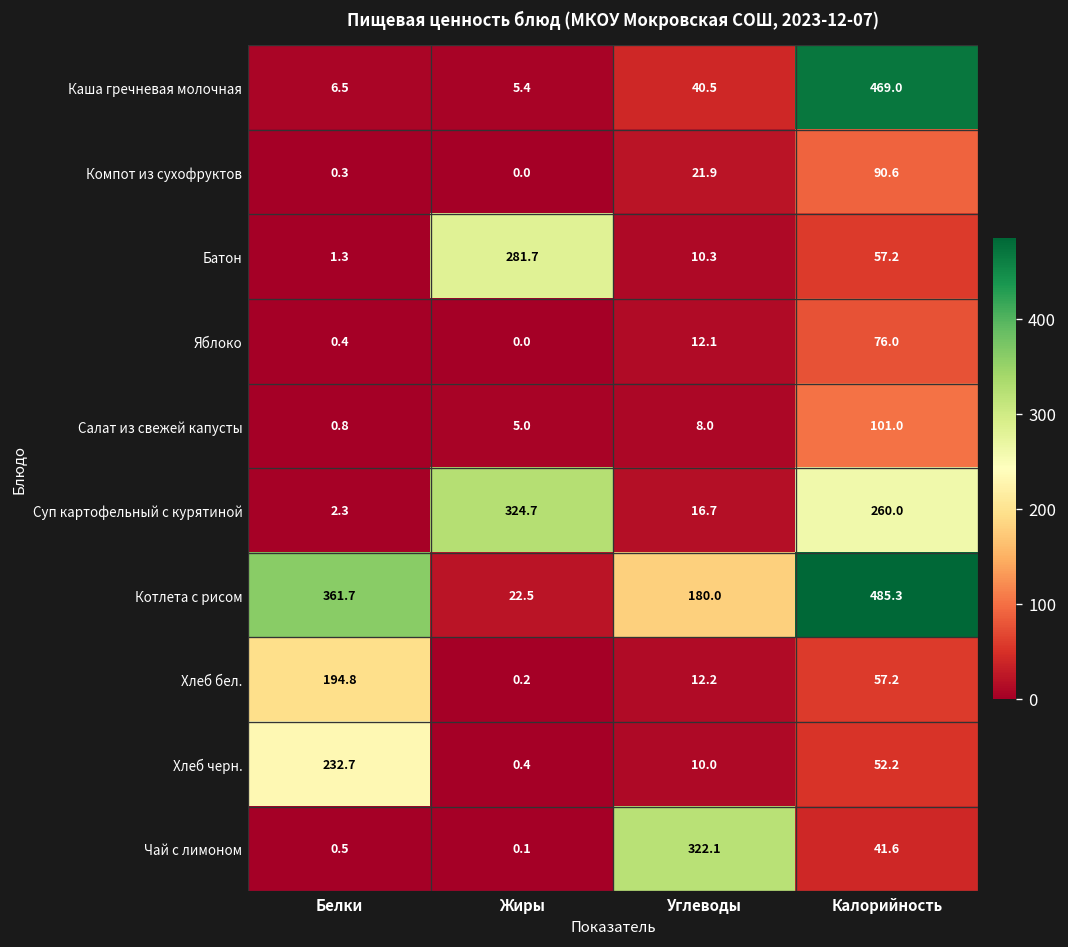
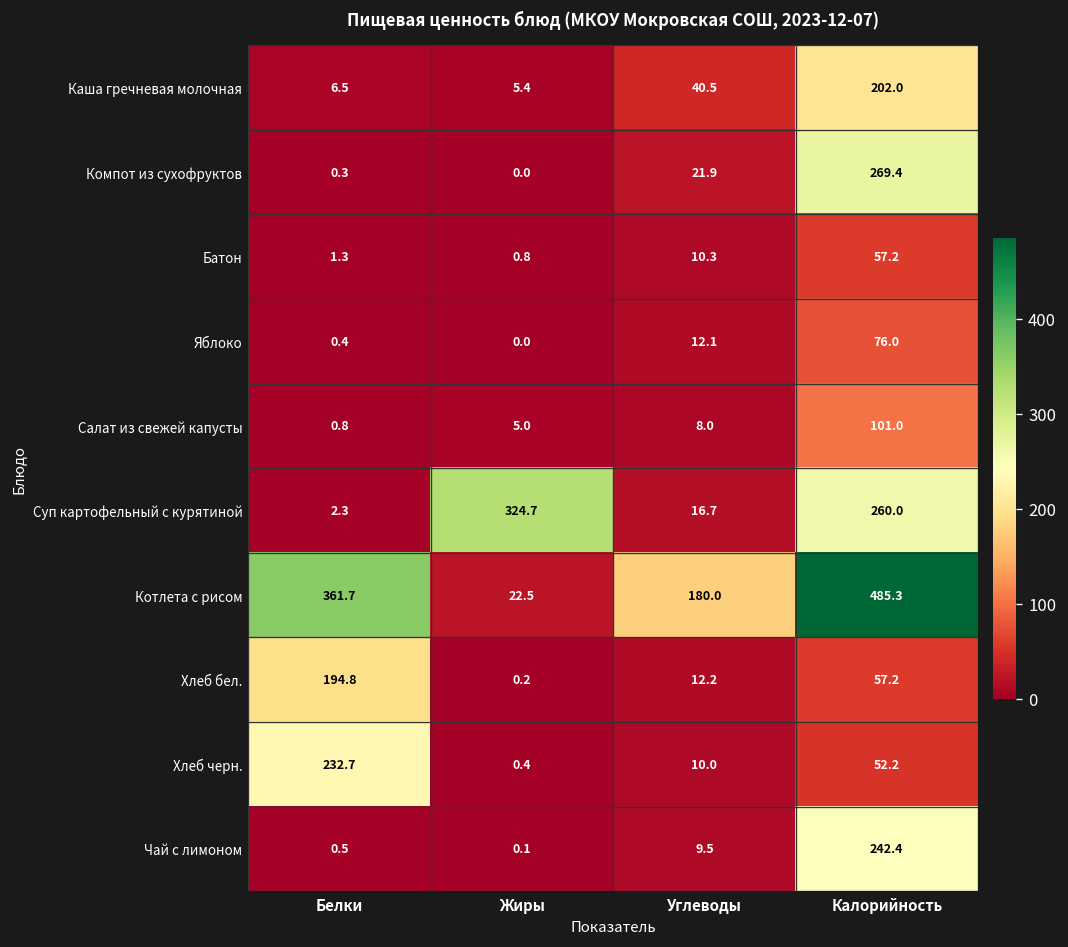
  {
    "Каша гречневая молочная": {
      "Белки": 6.5,
      "Жиры": 5.4,
      "Углеводы": 40.5,
-     "Калорийность": 469.0
+     "Калорийность": 202.0
    },
    "Компот из сухофруктов": {
      "Белки": 0.3,
      "Жиры": 0.0,
      "Углеводы": 21.9,
-     "Калорийность": 90.6
+     "Калорийность": 269.4
    },
    "Батон": {
      "Белки": 1.3,
-     "Жиры": 281.7,
+     "Жиры": 0.8,
      "Углеводы": 10.3,
      "Калорийность": 57.2
    },
    "Яблоко": {
      "Белки": 0.4,
      "Жиры": 0.0,
      "Углеводы": 12.1,
      "Калорийность": 76.0
    },
    "Салат из свежей капусты": {
      "Белки": 0.8,
      "Жиры": 5.0,
      "Углеводы": 8.0,
      "Калорийность": 101.0
    },
    "Суп картофельный с курятиной": {
      "Белки": 2.3,
      "Жиры": 324.7,
      "Углеводы": 16.7,
      "Калорийность": 260.0
    },
    "Котлета с рисом": {
      "Белки": 361.7,
      "Жиры": 22.5,
      "Углеводы": 180.0,
      "Калорийность": 485.3
    },
    "Хлеб бел.": {
      "Белки": 194.8,
      "Жиры": 0.2,
      "Углеводы": 12.2,
      "Калорийность": 57.2
    },
    "Хлеб черн.": {
      "Белки": 232.7,
      "Жиры": 0.4,
      "Углеводы": 10.0,
      "Калорийность": 52.2
    },
    "Чай с лимоном": {
      "Белки": 0.5,
      "Жиры": 0.1,
-     "Углеводы": 322.1,
-     "Калорийность": 41.6
+     "Углеводы": 9.5,
+     "Калорийность": 242.4
    }
  }
